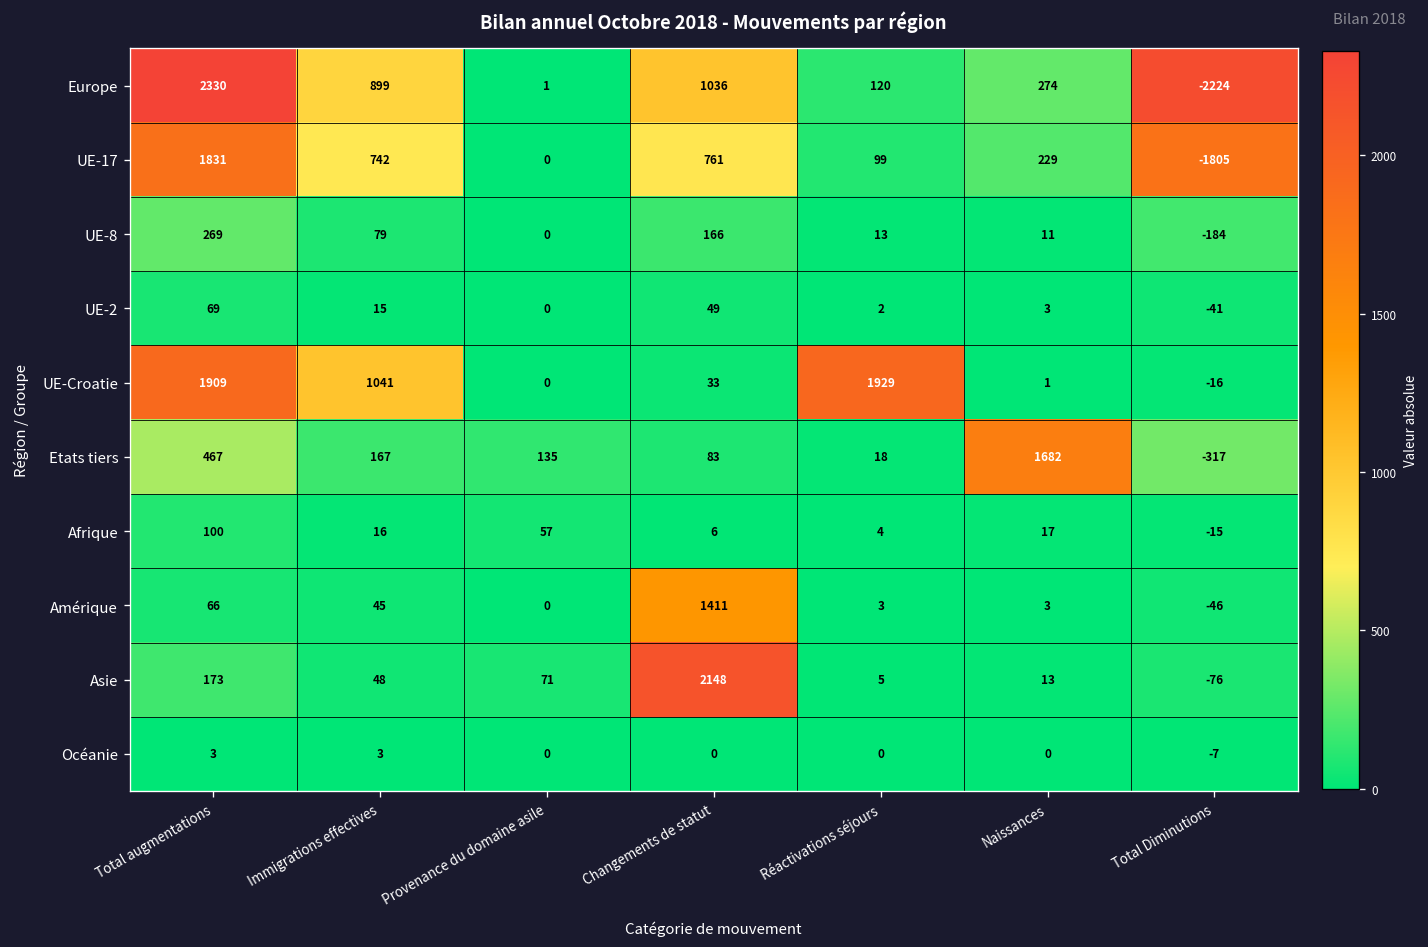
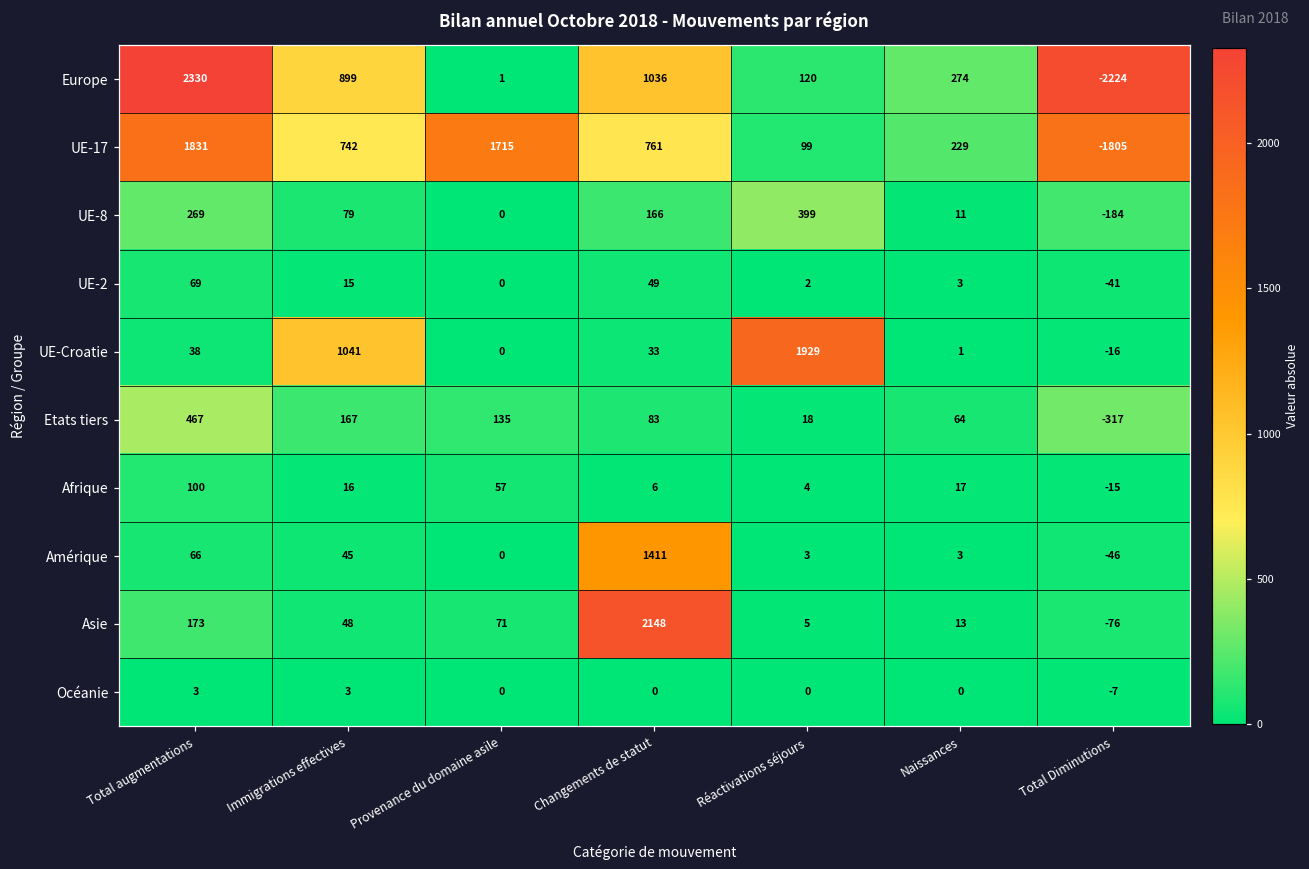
  {
    "Europe": {
      "Total augmentations": 2330,
      "Immigrations effectives": 899,
      "Provenance du domaine asile": 1,
      "Changements de statut": 1036,
      "Réactivations séjours": 120,
      "Naissances": 274,
      "Total Diminutions": -2224
    },
    "UE-17": {
      "Total augmentations": 1831,
      "Immigrations effectives": 742,
-     "Provenance du domaine asile": 0,
+     "Provenance du domaine asile": 1715,
      "Changements de statut": 761,
      "Réactivations séjours": 99,
      "Naissances": 229,
      "Total Diminutions": -1805
    },
    "UE-8": {
      "Total augmentations": 269,
      "Immigrations effectives": 79,
      "Provenance du domaine asile": 0,
      "Changements de statut": 166,
-     "Réactivations séjours": 13,
+     "Réactivations séjours": 399,
      "Naissances": 11,
      "Total Diminutions": -184
    },
    "UE-2": {
      "Total augmentations": 69,
      "Immigrations effectives": 15,
      "Provenance du domaine asile": 0,
      "Changements de statut": 49,
      "Réactivations séjours": 2,
      "Naissances": 3,
      "Total Diminutions": -41
    },
    "UE-Croatie": {
-     "Total augmentations": 1909,
+     "Total augmentations": 38,
      "Immigrations effectives": 1041,
      "Provenance du domaine asile": 0,
      "Changements de statut": 33,
      "Réactivations séjours": 1929,
      "Naissances": 1,
      "Total Diminutions": -16
    },
    "Etats tiers": {
      "Total augmentations": 467,
      "Immigrations effectives": 167,
      "Provenance du domaine asile": 135,
      "Changements de statut": 83,
      "Réactivations séjours": 18,
-     "Naissances": 1682,
+     "Naissances": 64,
      "Total Diminutions": -317
    },
    "Afrique": {
      "Total augmentations": 100,
      "Immigrations effectives": 16,
      "Provenance du domaine asile": 57,
      "Changements de statut": 6,
      "Réactivations séjours": 4,
      "Naissances": 17,
      "Total Diminutions": -15
    },
    "Amérique": {
      "Total augmentations": 66,
      "Immigrations effectives": 45,
      "Provenance du domaine asile": 0,
      "Changements de statut": 1411,
      "Réactivations séjours": 3,
      "Naissances": 3,
      "Total Diminutions": -46
    },
    "Asie": {
      "Total augmentations": 173,
      "Immigrations effectives": 48,
      "Provenance du domaine asile": 71,
      "Changements de statut": 2148,
      "Réactivations séjours": 5,
      "Naissances": 13,
      "Total Diminutions": -76
    },
    "Océanie": {
      "Total augmentations": 3,
      "Immigrations effectives": 3,
      "Provenance du domaine asile": 0,
      "Changements de statut": 0,
      "Réactivations séjours": 0,
      "Naissances": 0,
      "Total Diminutions": -7
    }
  }
